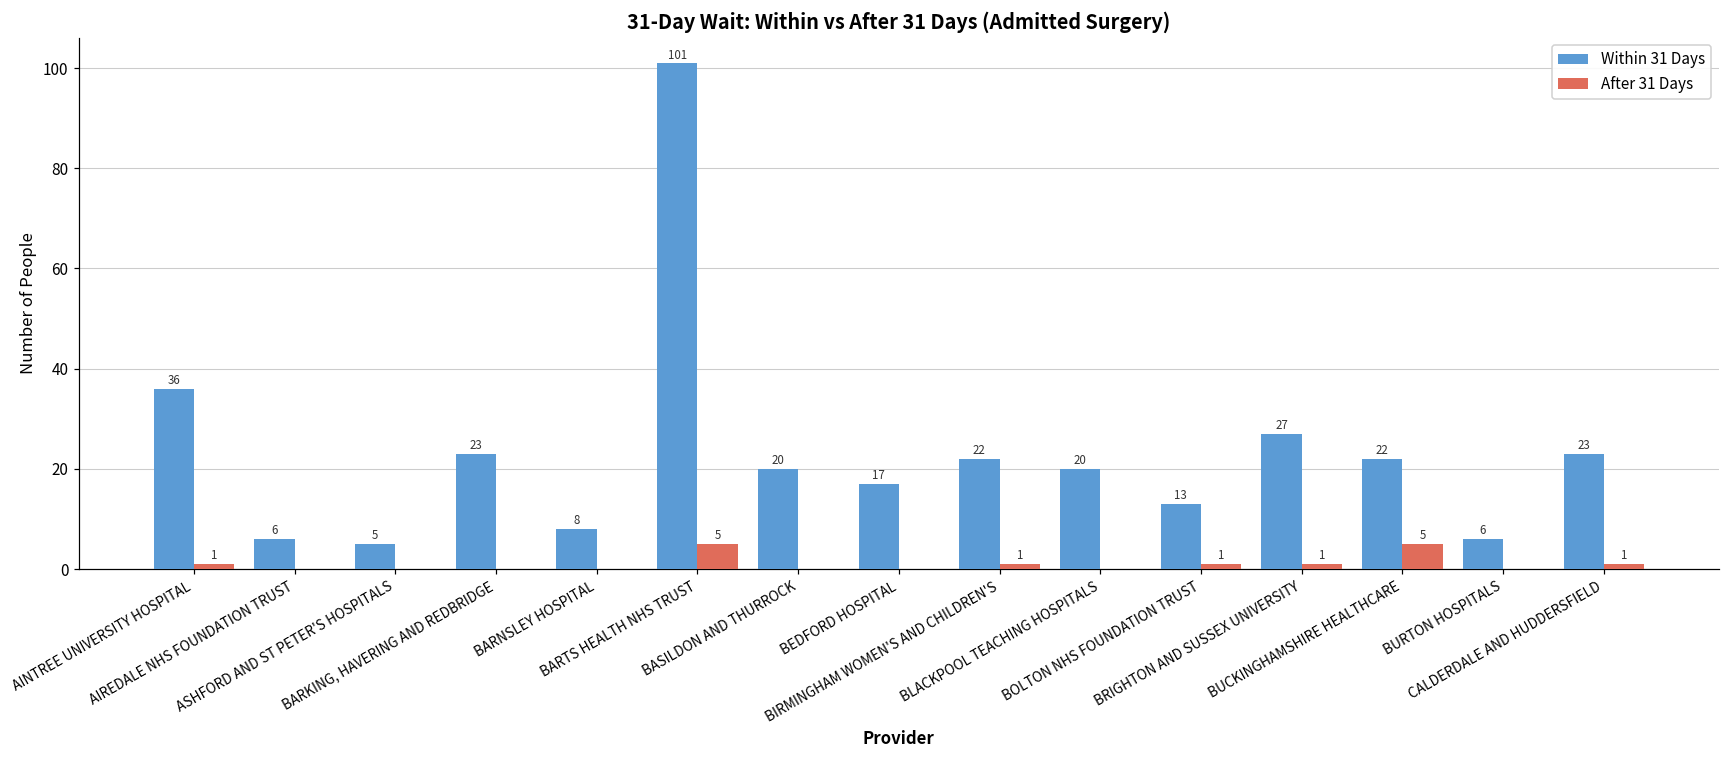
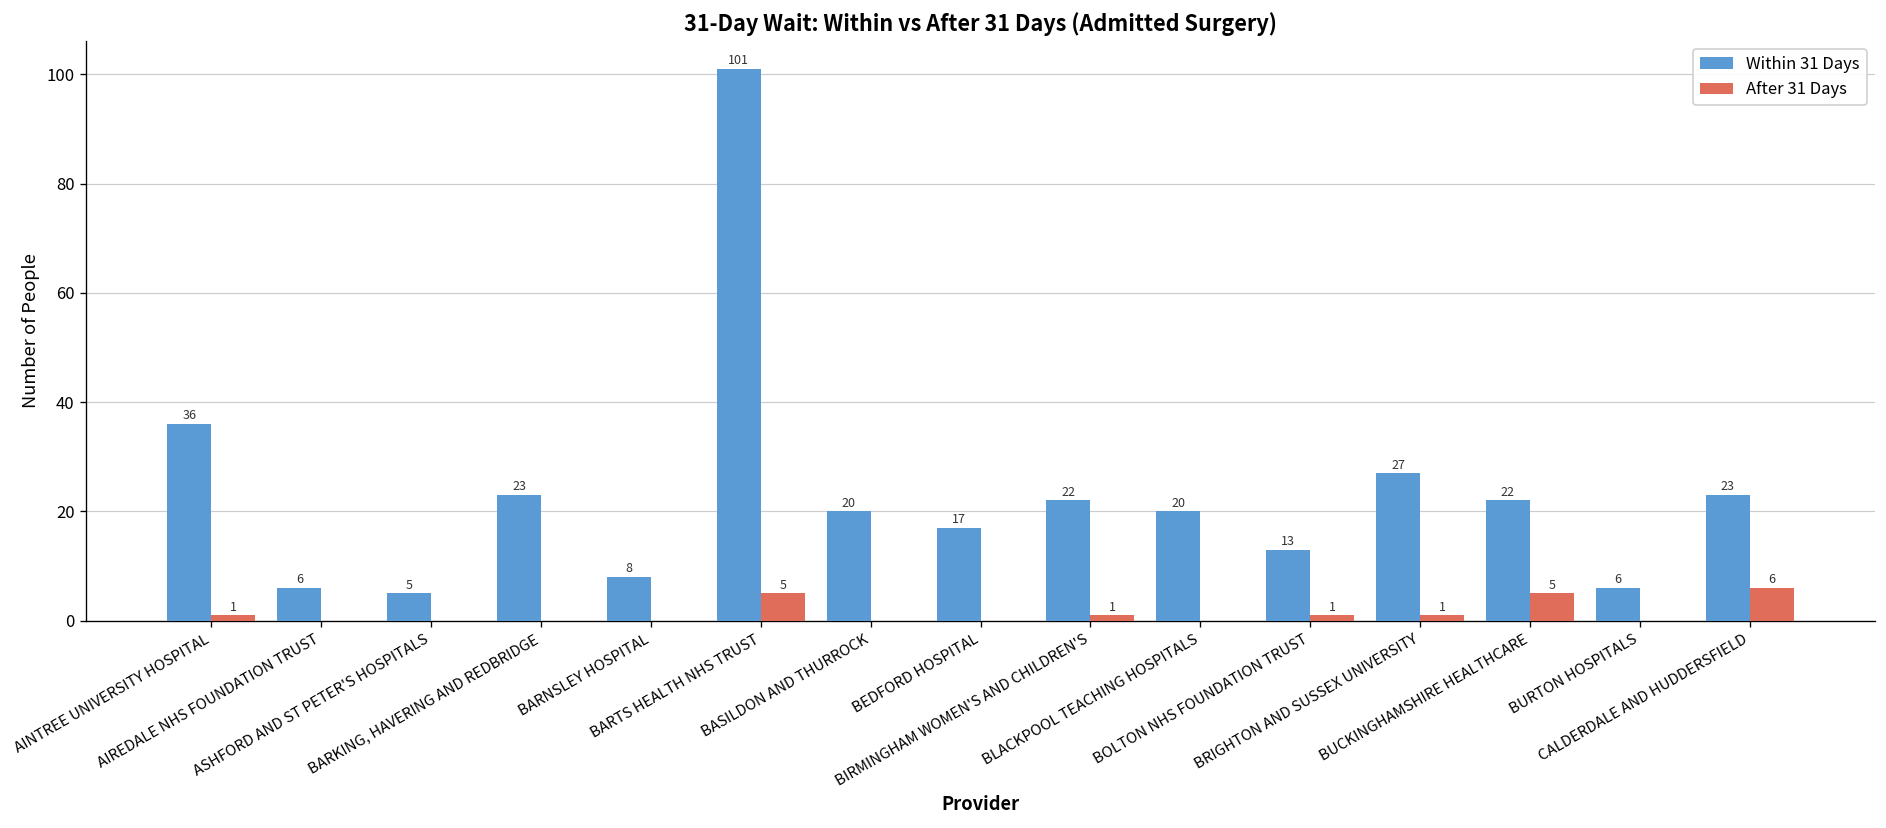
  {
    "Within 31 Days": {
      "AINTREE UNIVERSITY HOSPITAL": 36,
      "AIREDALE NHS FOUNDATION TRUST": 6,
      "ASHFORD AND ST PETER'S HOSPITALS": 5,
      "BARKING, HAVERING AND REDBRIDGE": 23,
      "BARNSLEY HOSPITAL": 8,
      "BARTS HEALTH NHS TRUST": 101,
      "BASILDON AND THURROCK": 20,
      "BEDFORD HOSPITAL": 17,
      "BIRMINGHAM WOMEN'S AND CHILDREN'S": 22,
      "BLACKPOOL TEACHING HOSPITALS": 20,
      "BOLTON NHS FOUNDATION TRUST": 13,
      "BRIGHTON AND SUSSEX UNIVERSITY": 27,
      "BUCKINGHAMSHIRE HEALTHCARE": 22,
      "BURTON HOSPITALS": 6,
      "CALDERDALE AND HUDDERSFIELD": 23
    },
    "After 31 Days": {
      "AINTREE UNIVERSITY HOSPITAL": 1,
      "BARTS HEALTH NHS TRUST": 5,
      "BIRMINGHAM WOMEN'S AND CHILDREN'S": 1,
      "BOLTON NHS FOUNDATION TRUST": 1,
      "BRIGHTON AND SUSSEX UNIVERSITY": 1,
      "BUCKINGHAMSHIRE HEALTHCARE": 5,
-     "CALDERDALE AND HUDDERSFIELD": 1
+     "CALDERDALE AND HUDDERSFIELD": 6
    }
  }
